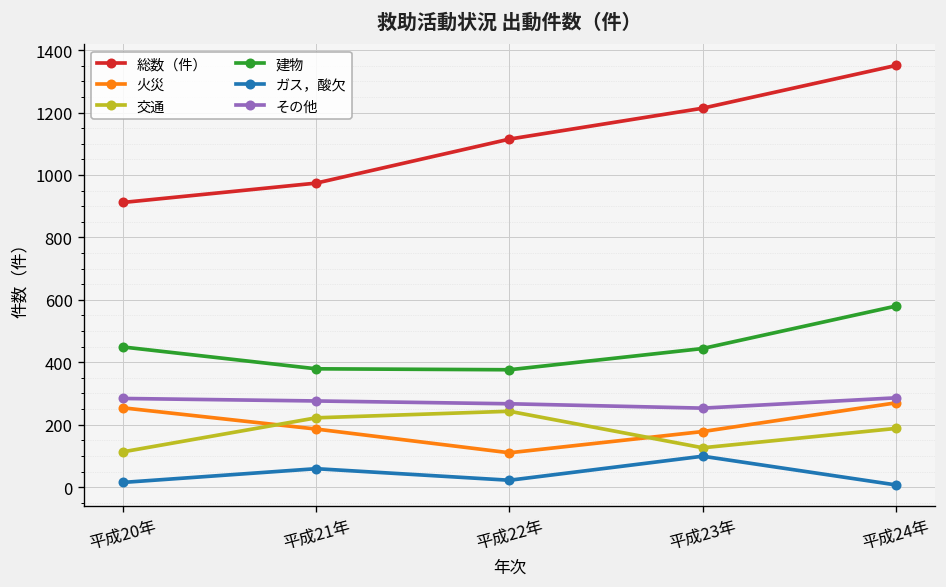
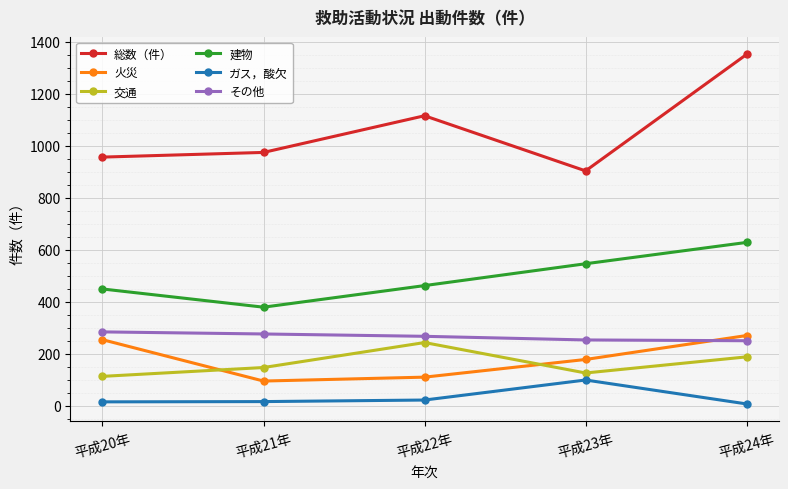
  {
    "総数（件）": {
-     "平成20年": 910,
+     "平成20年": 960,
      "平成21年": 970,
      "平成22年": 1120,
-     "平成23年": 1210,
+     "平成23年": 900,
      "平成24年": 1350
    },
    "火災": {
      "平成20年": 250,
-     "平成21年": 190,
+     "平成21年": 100,
      "平成22年": 110,
      "平成23年": 180,
      "平成24年": 270
    },
    "交通": {
      "平成20年": 110,
-     "平成21年": 220,
+     "平成21年": 150,
      "平成22年": 240,
      "平成23年": 130,
      "平成24年": 190
    },
    "建物": {
      "平成20年": 450,
      "平成21年": 380,
-     "平成22年": 380,
-     "平成23年": 440,
-     "平成24年": 580
+     "平成22年": 460,
+     "平成23年": 550,
+     "平成24年": 630
    },
    "ガス，酸欠": {
      "平成20年": 20,
-     "平成21年": 60,
+     "平成21年": 20,
      "平成22年": 20,
      "平成23年": 100,
      "平成24年": 10
    },
    "その他": {
      "平成20年": 280,
      "平成21年": 280,
      "平成22年": 270,
      "平成23年": 250,
-     "平成24年": 290
+     "平成24年": 250
    }
  }
